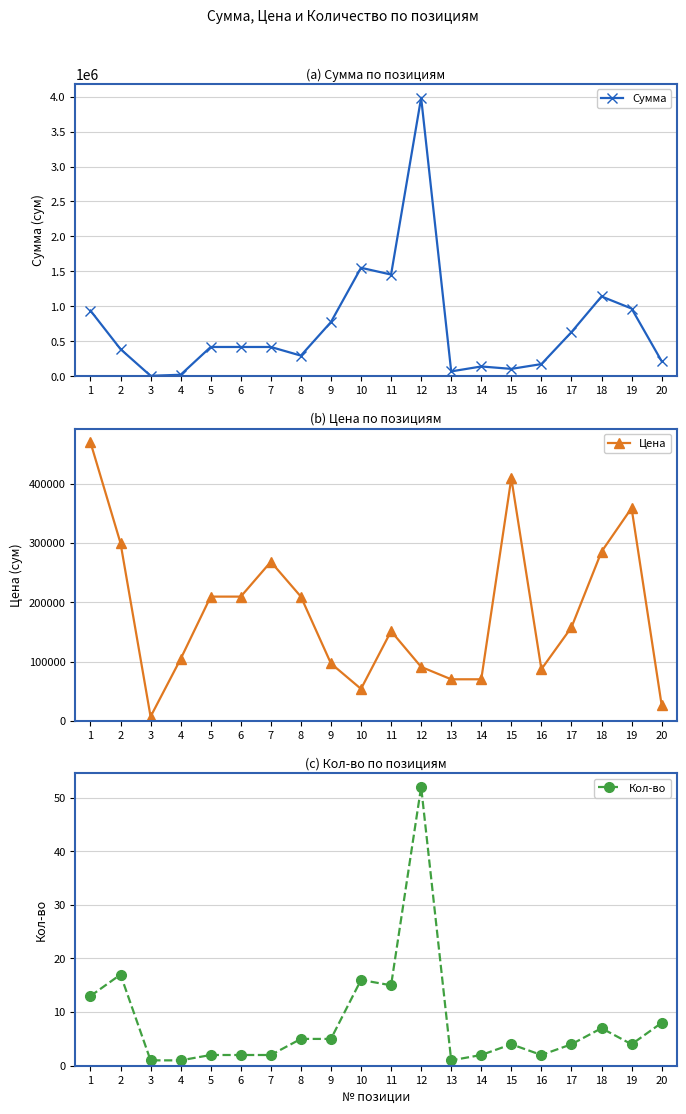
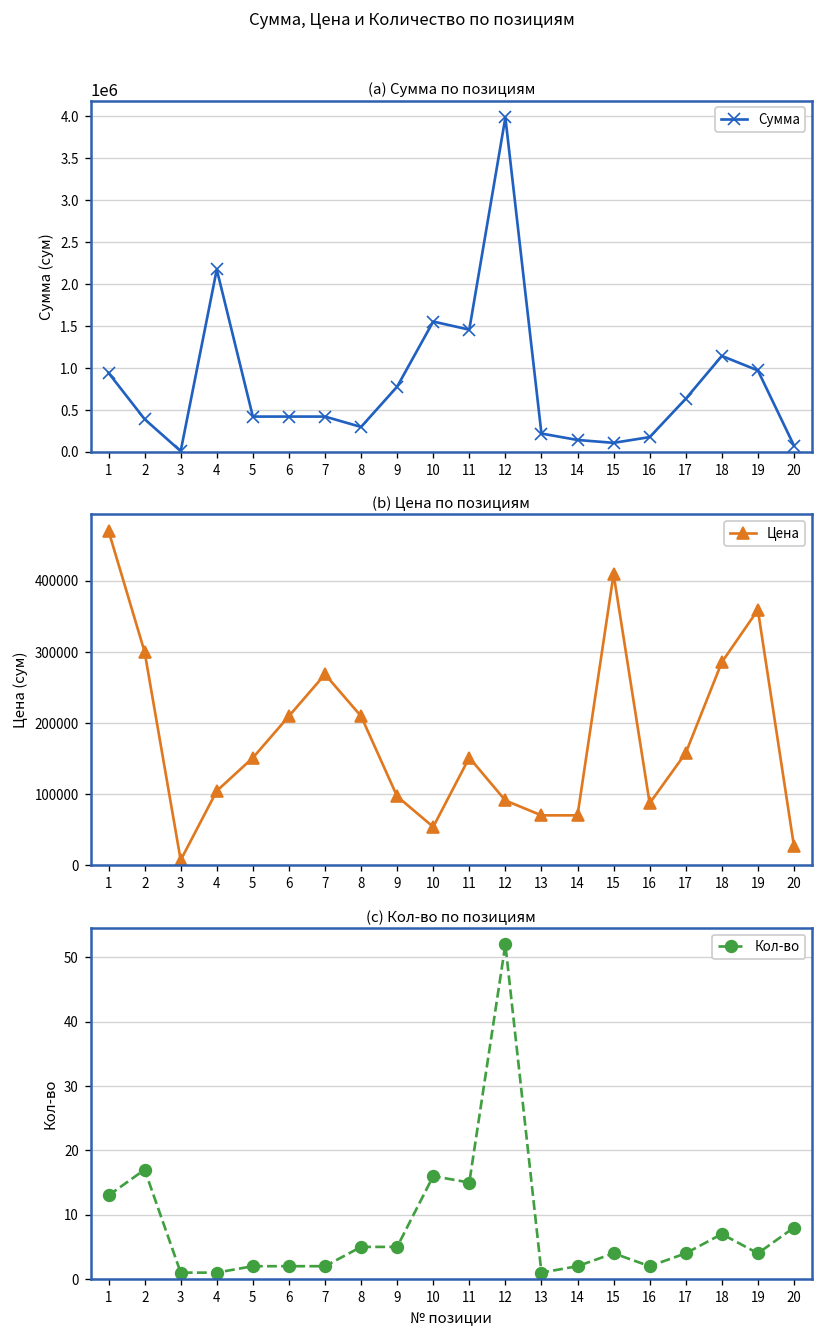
  {
    "(a) Сумма по позициям": {
      "1": 900000,
      "2": 400000,
      "3": 0,
-     "4": 0,
+     "4": 2200000,
      "5": 400000,
      "6": 400000,
      "7": 400000,
      "8": 300000,
      "9": 800000,
      "10": 1600000,
      "11": 1500000,
      "12": 4000000,
-     "13": 100000,
+     "13": 200000,
      "14": 100000,
      "15": 100000,
      "16": 200000,
      "17": 600000,
      "18": 1100000,
      "19": 1000000,
-     "20": 200000
+     "20": 100000
    },
    "(b) Цена по позициям": {
      "1": 470000,
      "2": 300000,
      "3": 10000,
      "4": 100000,
-     "5": 210000,
+     "5": 150000,
      "6": 210000,
      "7": 270000,
      "8": 210000,
      "9": 100000,
      "10": 50000,
      "11": 150000,
      "12": 90000,
      "13": 70000,
      "14": 70000,
      "15": 410000,
      "16": 90000,
      "17": 160000,
      "18": 290000,
      "19": 360000,
      "20": 30000
    },
    "(c) Кол-во по позициям": {
      "1": 13,
      "2": 17,
      "3": 1,
      "4": 1,
      "5": 2,
      "6": 2,
      "7": 2,
      "8": 5,
      "9": 5,
      "10": 16,
      "11": 15,
      "12": 52,
      "13": 1,
      "14": 2,
      "15": 4,
      "16": 2,
      "17": 4,
      "18": 7,
      "19": 4,
      "20": 8
    }
  }
